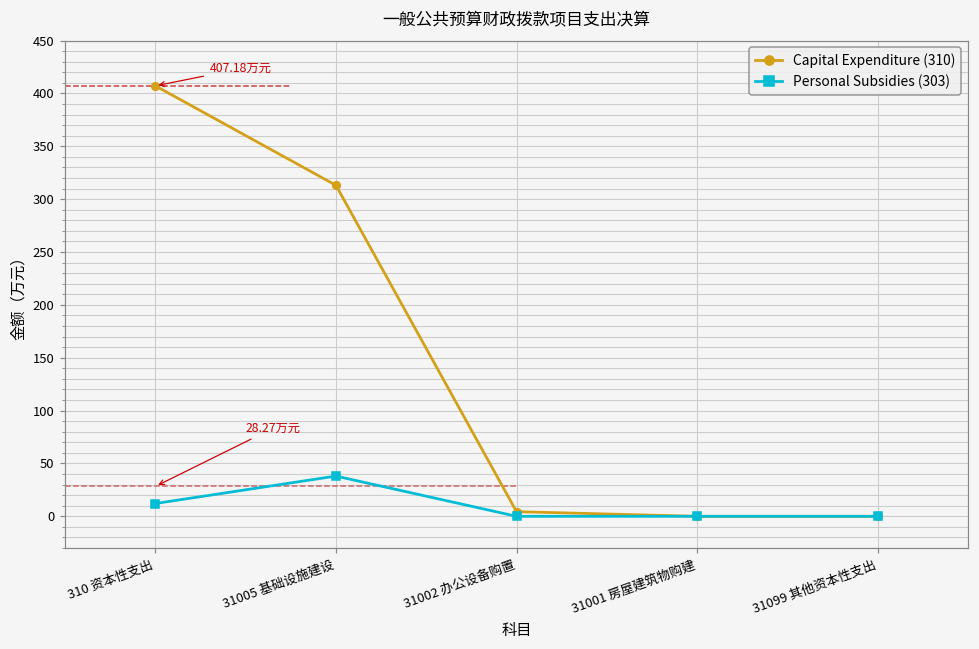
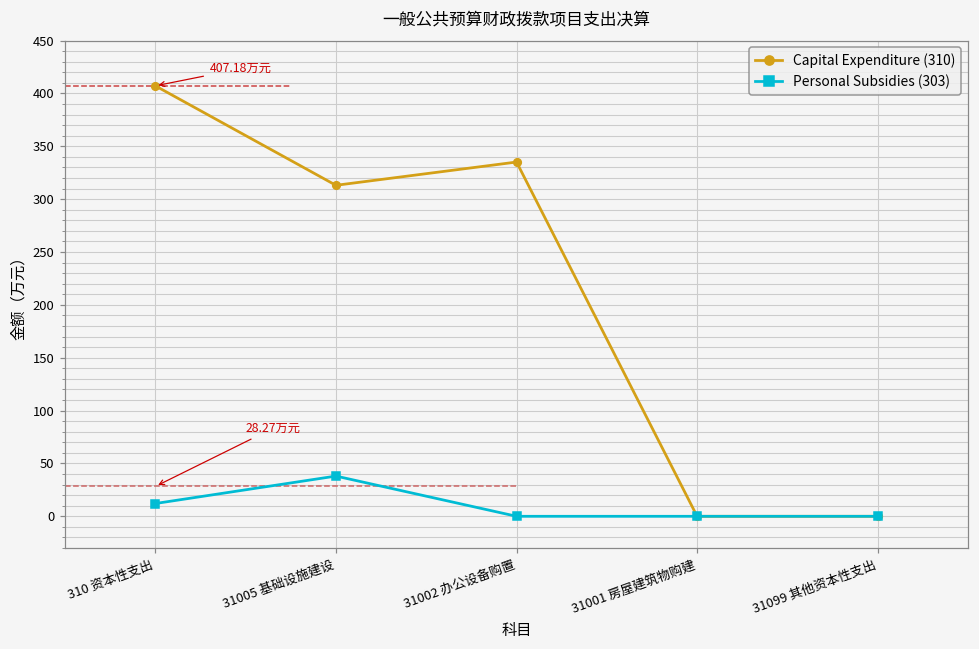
  {
    "Capital Expenditure (310)": {
      "31005 基础设施建设": 310,
-     "31002 办公设备购置": 0
+     "31002 办公设备购置": 340
    },
    "Personal Subsidies (303)": {
      "31005 基础设施建设": 40,
      "31002 办公设备购置": 0
    }
  }
